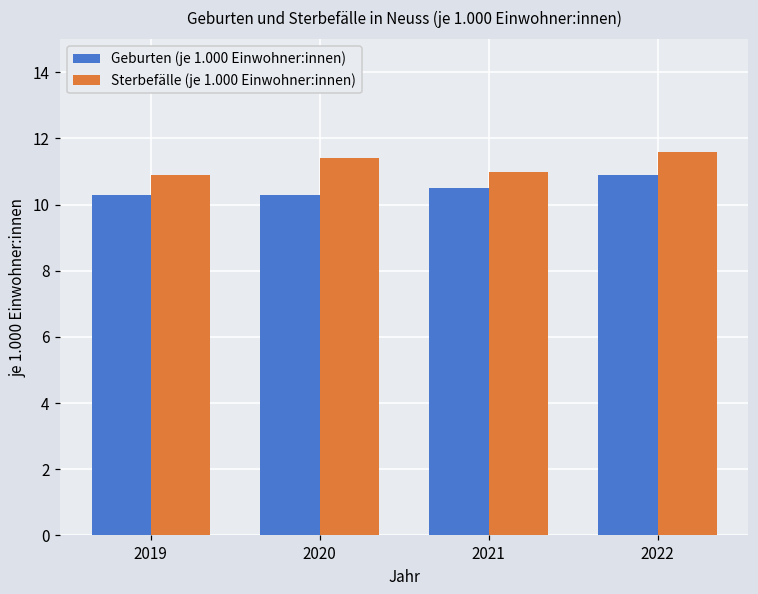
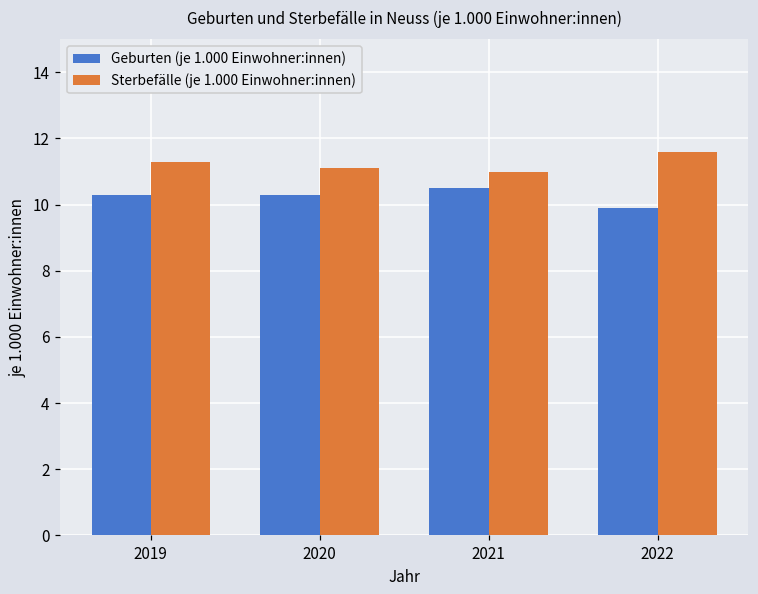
  {
    "Geburten (je 1.000 Einwohner:innen)": {
      "2019": 10.3,
      "2020": 10.3,
      "2021": 10.5,
-     "2022": 10.9
+     "2022": 9.9
    },
    "Sterbefälle (je 1.000 Einwohner:innen)": {
-     "2019": 10.9,
-     "2020": 11.4,
+     "2019": 11.3,
+     "2020": 11.1,
      "2021": 11.0,
      "2022": 11.6
    }
  }
